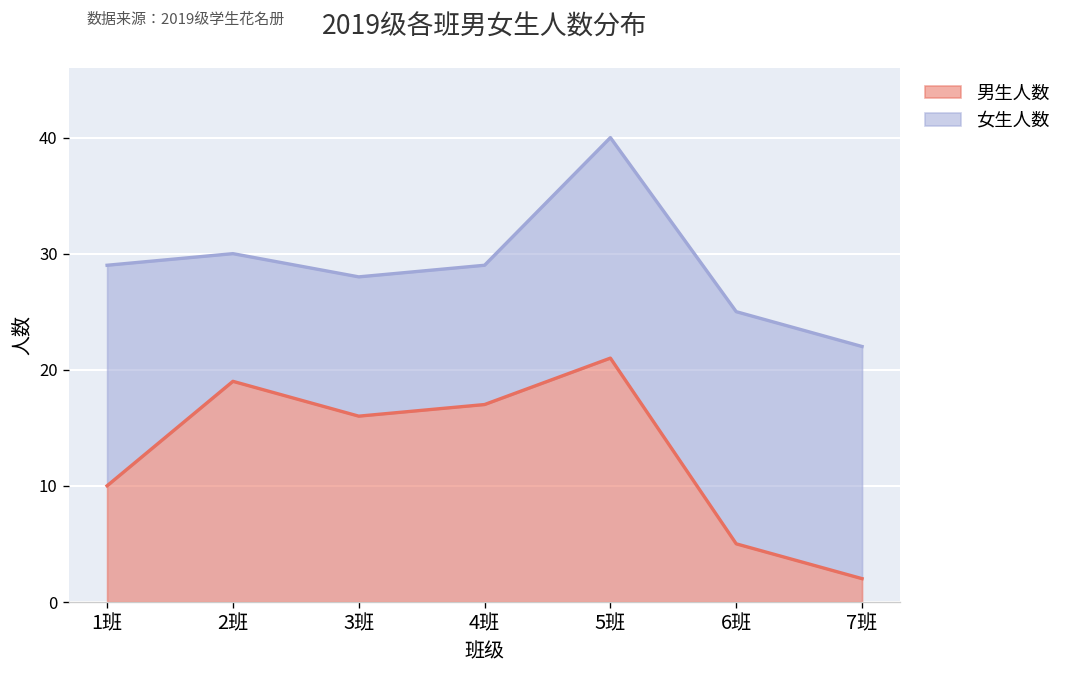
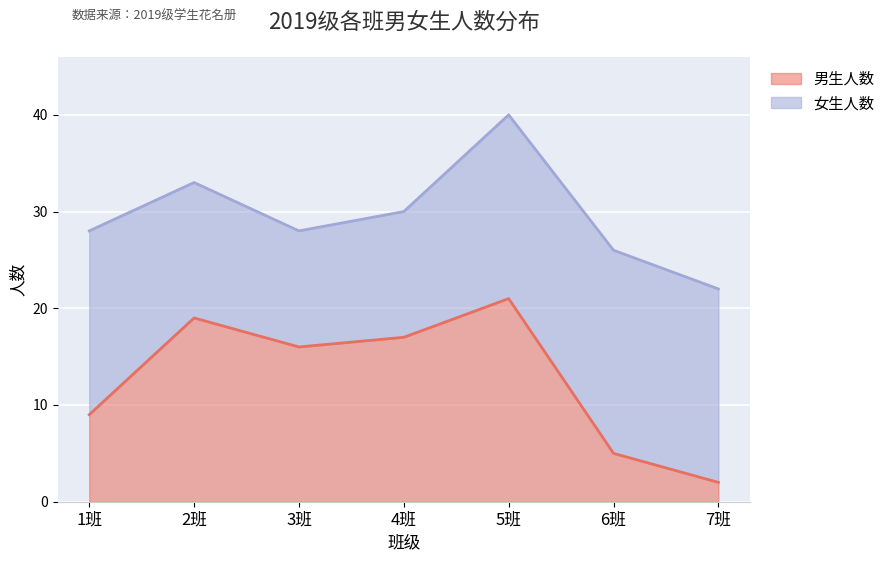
  {
    "男生人数": {
-     "1班": 10,
+     "1班": 9,
      "2班": 19,
      "3班": 16,
      "4班": 17,
      "5班": 21,
      "6班": 5,
      "7班": 2
    },
    "女生人数": {
      "1班": 19,
-     "2班": 11,
+     "2班": 14,
      "3班": 12,
-     "4班": 12,
+     "4班": 13,
      "5班": 19,
-     "6班": 20,
+     "6班": 21,
      "7班": 20
    }
  }
